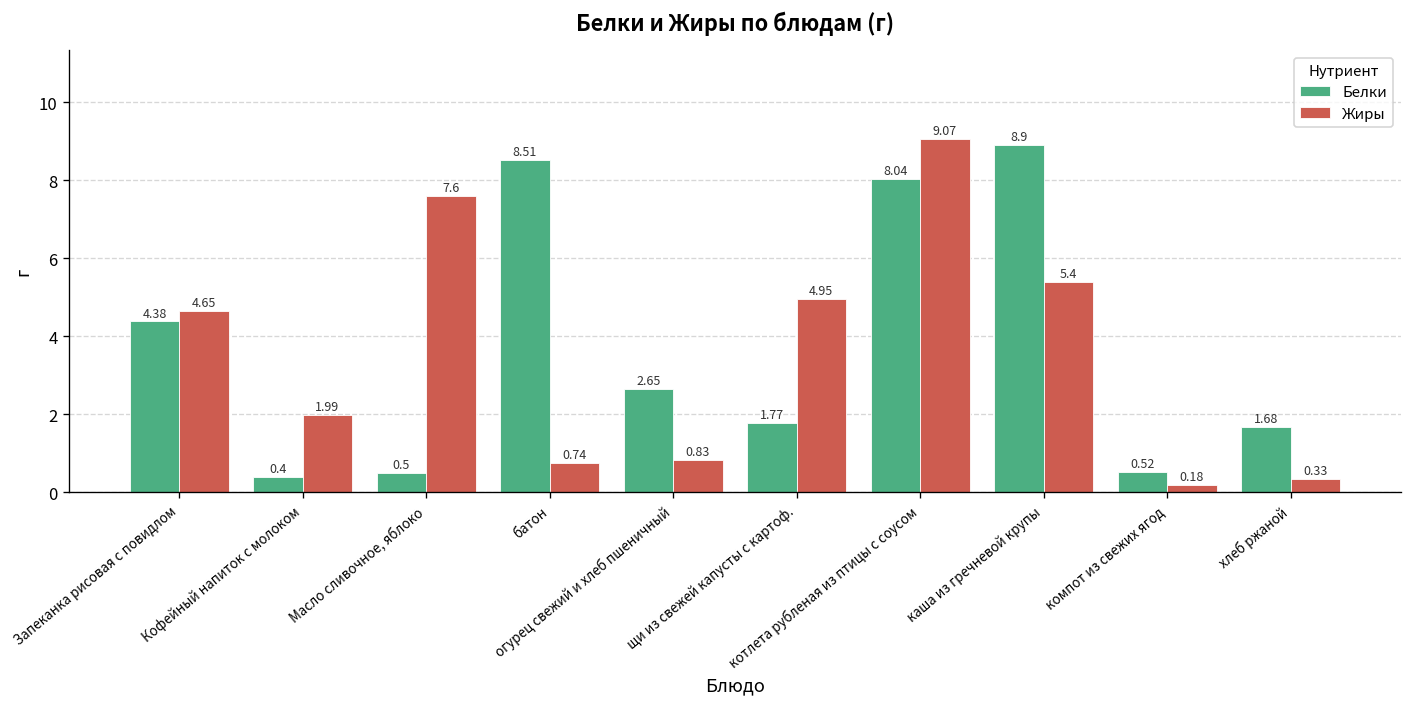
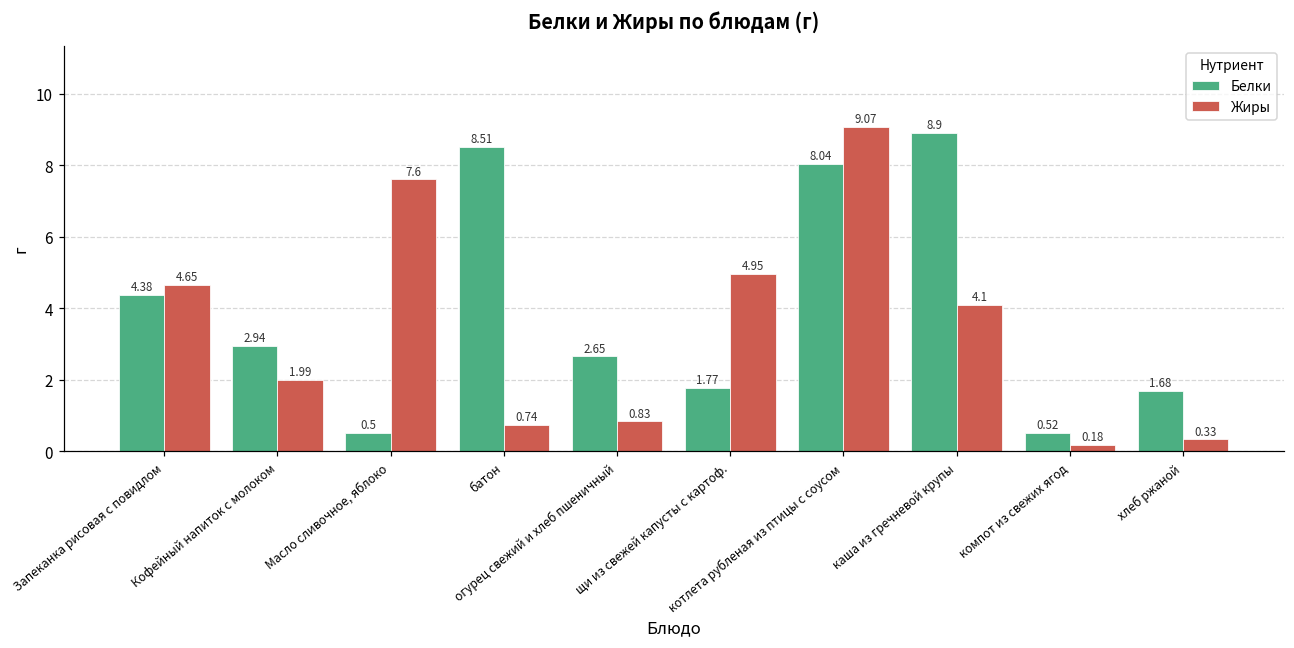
  {
    "Белки": {
      "Запеканка рисовая с повидлом": 4.38,
-     "Кофейный напиток с молоком": 0.4,
+     "Кофейный напиток с молоком": 2.94,
      "Масло сливочное, яблоко": 0.5,
      "батон": 8.51,
      "огурец свежий и хлеб пшеничный": 2.65,
      "щи из свежей капусты с картоф.": 1.77,
      "котлета рубленая из птицы с соусом": 8.04,
      "каша из гречневой крупы": 8.9,
      "компот из свежих ягод": 0.52,
      "хлеб ржаной": 1.68
    },
    "Жиры": {
      "Запеканка рисовая с повидлом": 4.65,
      "Кофейный напиток с молоком": 1.99,
      "Масло сливочное, яблоко": 7.6,
      "батон": 0.74,
      "огурец свежий и хлеб пшеничный": 0.83,
      "щи из свежей капусты с картоф.": 4.95,
      "котлета рубленая из птицы с соусом": 9.07,
-     "каша из гречневой крупы": 5.4,
+     "каша из гречневой крупы": 4.1,
      "компот из свежих ягод": 0.18,
      "хлеб ржаной": 0.33
    }
  }
